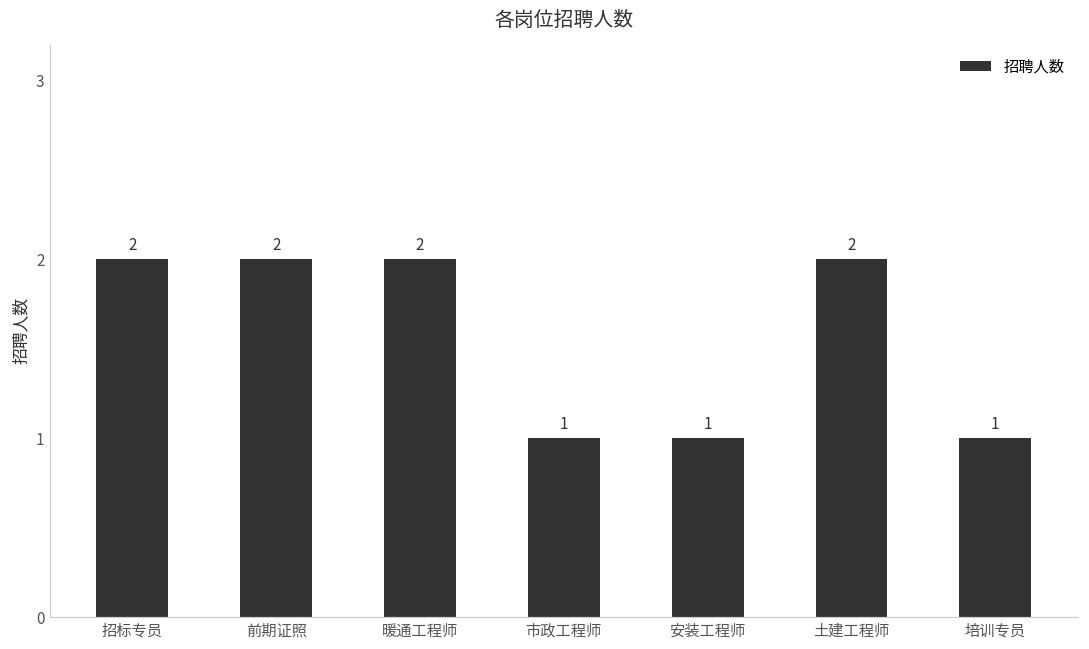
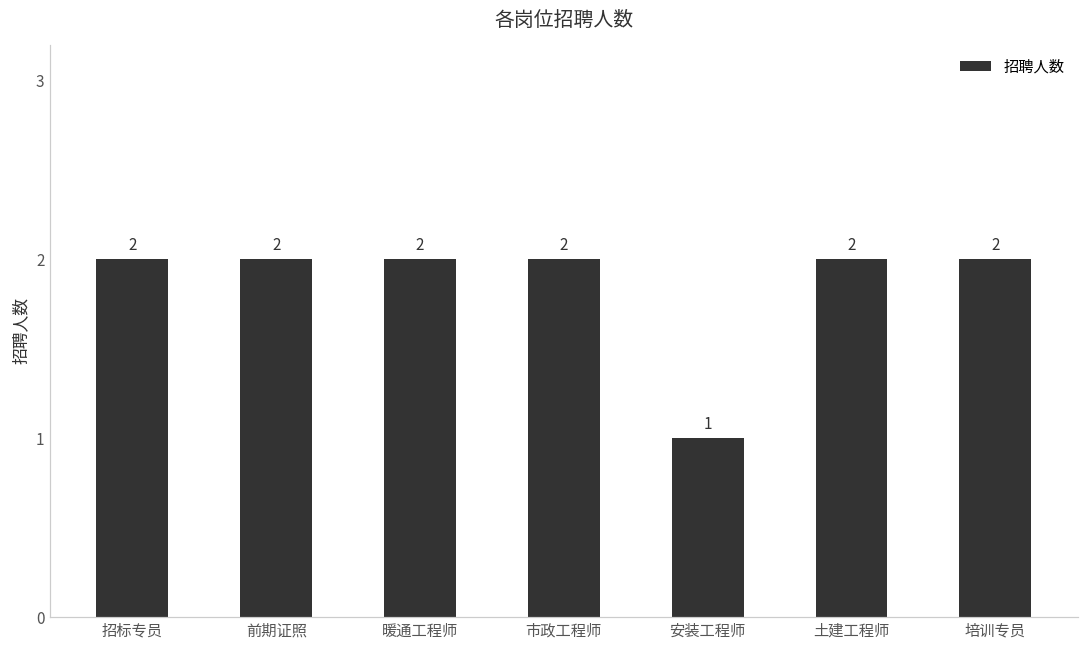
  {
    "招标专员": 2,
    "前期证照": 2,
    "暖通工程师": 2,
-   "市政工程师": 1,
+   "市政工程师": 2,
    "安装工程师": 1,
    "土建工程师": 2,
-   "培训专员": 1
+   "培训专员": 2
  }
